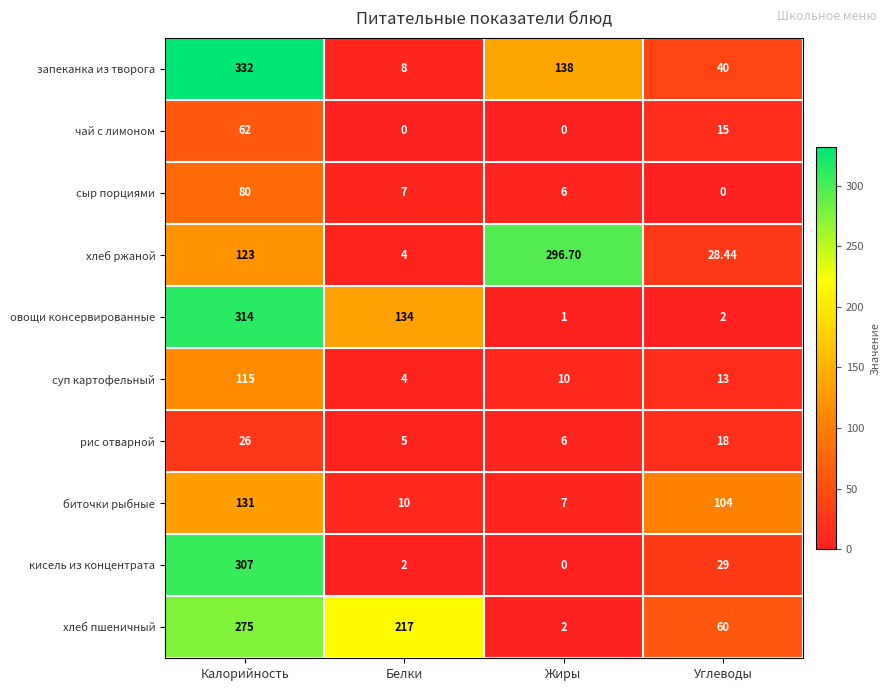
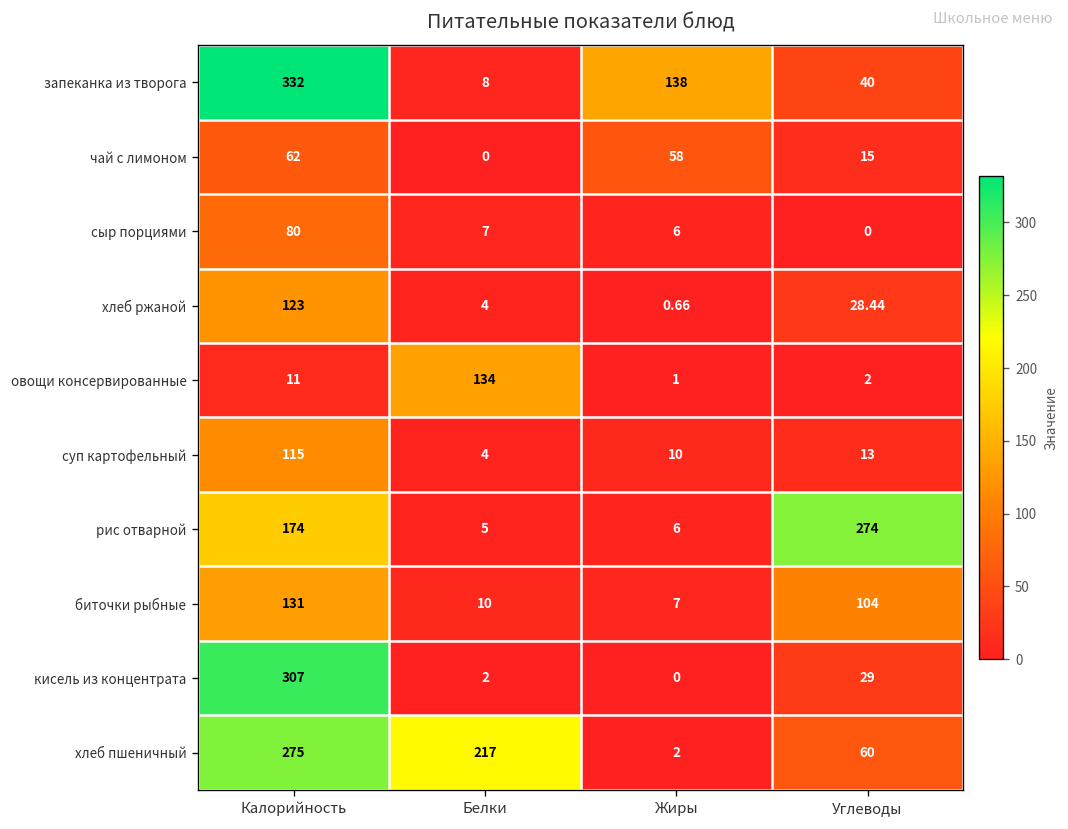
  {
    "запеканка из творога": {
      "Калорийность": 332,
      "Белки": 8,
      "Жиры": 138,
      "Углеводы": 40
    },
    "чай с лимоном": {
      "Калорийность": 62,
      "Белки": 0,
-     "Жиры": 0,
+     "Жиры": 58,
      "Углеводы": 15
    },
    "сыр порциями": {
      "Калорийность": 80,
      "Белки": 7,
      "Жиры": 6,
      "Углеводы": 0
    },
    "хлеб ржаной": {
      "Калорийность": 123,
      "Белки": 4,
-     "Жиры": 296.70,
+     "Жиры": 0.66,
      "Углеводы": 28.44
    },
    "овощи консервированные": {
-     "Калорийность": 314,
+     "Калорийность": 11,
      "Белки": 134,
      "Жиры": 1,
      "Углеводы": 2
    },
    "суп картофельный": {
      "Калорийность": 115,
      "Белки": 4,
      "Жиры": 10,
      "Углеводы": 13
    },
    "рис отварной": {
-     "Калорийность": 26,
+     "Калорийность": 174,
      "Белки": 5,
      "Жиры": 6,
-     "Углеводы": 18
+     "Углеводы": 274
    },
    "биточки рыбные": {
      "Калорийность": 131,
      "Белки": 10,
      "Жиры": 7,
      "Углеводы": 104
    },
    "кисель из концентрата": {
      "Калорийность": 307,
      "Белки": 2,
      "Жиры": 0,
      "Углеводы": 29
    },
    "хлеб пшеничный": {
      "Калорийность": 275,
      "Белки": 217,
      "Жиры": 2,
      "Углеводы": 60
    }
  }
